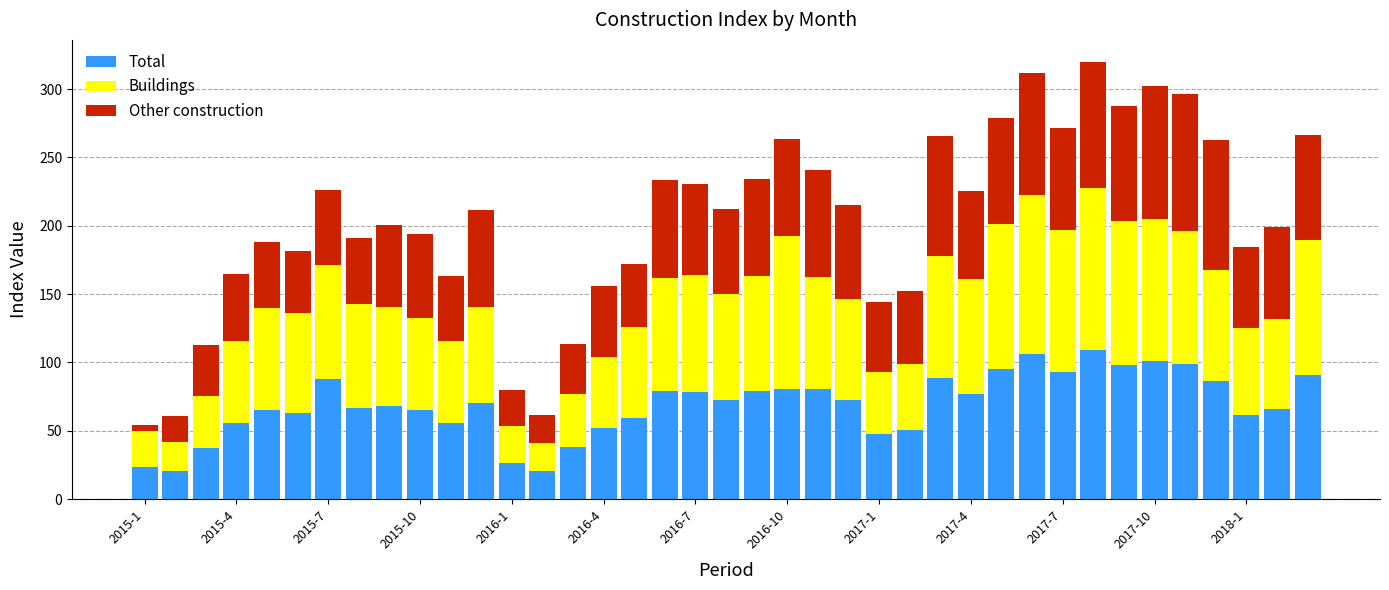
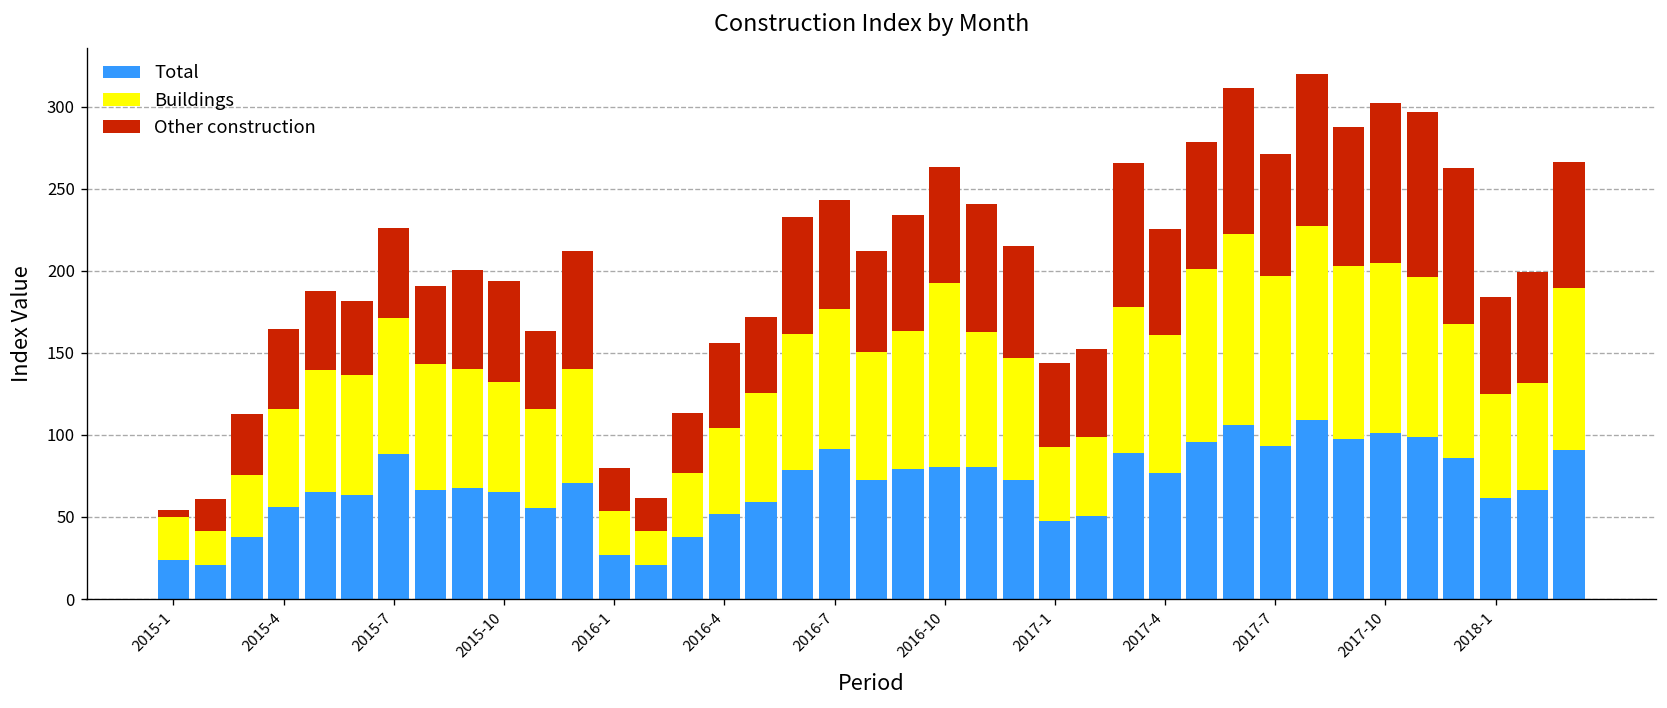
  {
    "Total": {
      "2015-1": 24,
      "2015-4": 56,
      "2015-7": 88,
      "2015-10": 65,
      "2016-1": 27,
      "2016-4": 52,
-     "2016-7": 79,
+     "2016-7": 91,
      "2016-10": 80,
      "2017-1": 47,
      "2017-4": 77,
      "2017-7": 93,
      "2017-10": 101,
      "2018-1": 62
    },
    "Buildings": {
      "2015-1": 26,
      "2015-4": 60,
      "2015-7": 83,
      "2015-10": 67,
      "2016-1": 27,
      "2016-4": 52,
      "2016-7": 86,
      "2016-10": 112,
      "2017-1": 45,
      "2017-4": 84,
      "2017-7": 104,
      "2017-10": 103,
      "2018-1": 63
    },
    "Other construction": {
      "2015-1": 4,
      "2015-4": 49,
      "2015-7": 55,
      "2015-10": 61,
      "2016-1": 27,
      "2016-4": 52,
      "2016-7": 66,
      "2016-10": 71,
      "2017-1": 51,
      "2017-4": 64,
      "2017-7": 74,
      "2017-10": 97,
      "2018-1": 59
    }
  }
